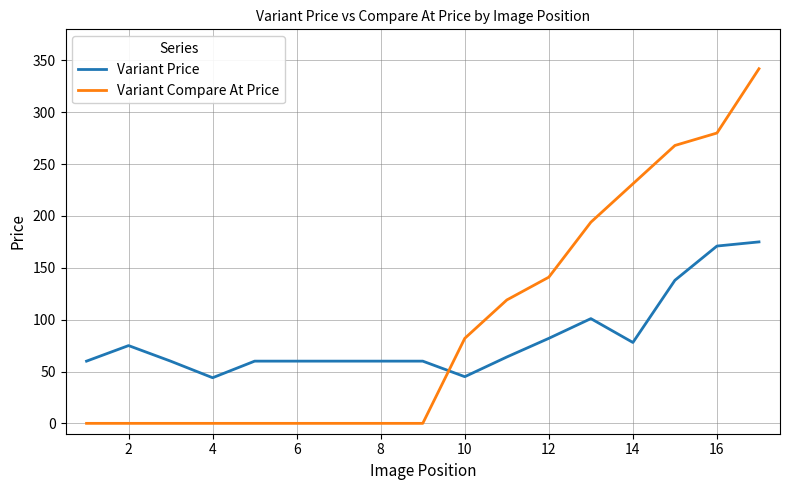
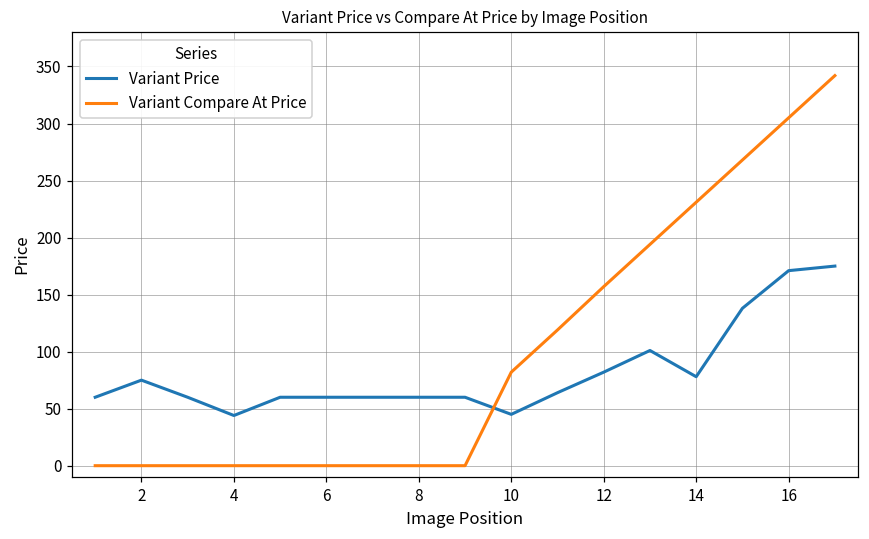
  {
    "Variant Price": {
      "2": 75,
      "4": 44,
      "6": 60,
      "8": 60,
      "10": 45,
      "12": 82,
      "14": 78,
      "16": 171
    },
    "Variant Compare At Price": {
      "2": 0,
      "4": 0,
      "6": 0,
      "8": 0,
      "10": 82,
-     "12": 141,
+     "12": 157,
      "14": 231,
-     "16": 280
+     "16": 305
    }
  }
